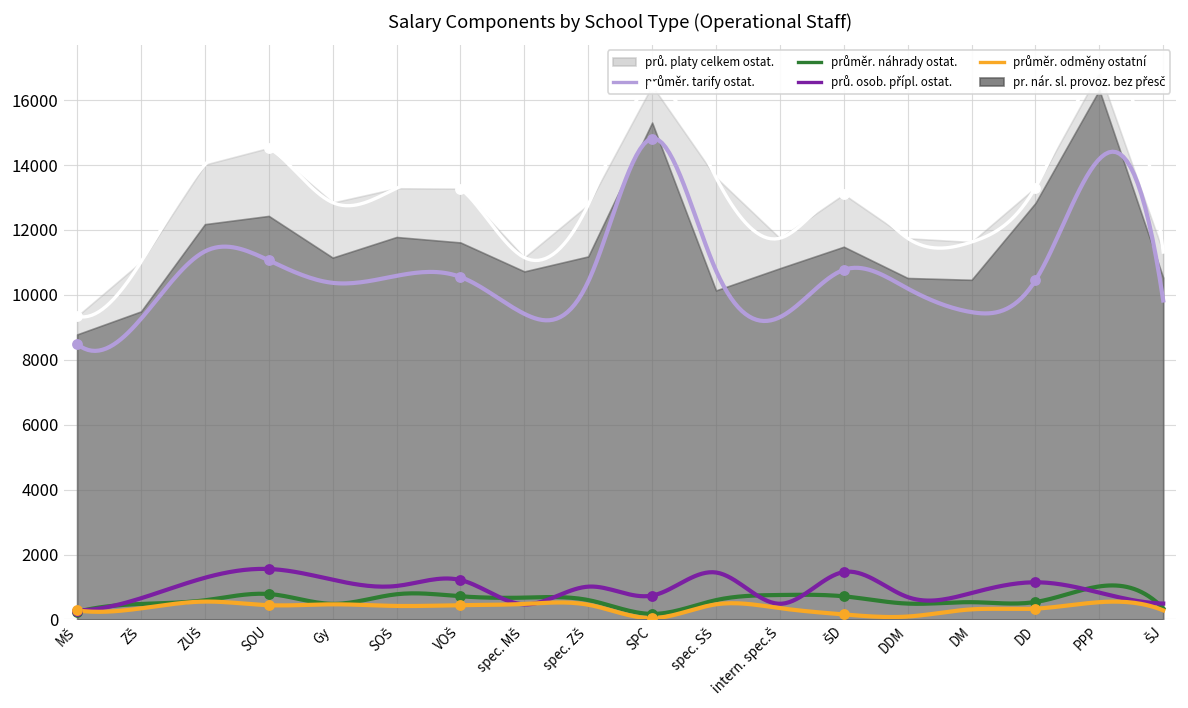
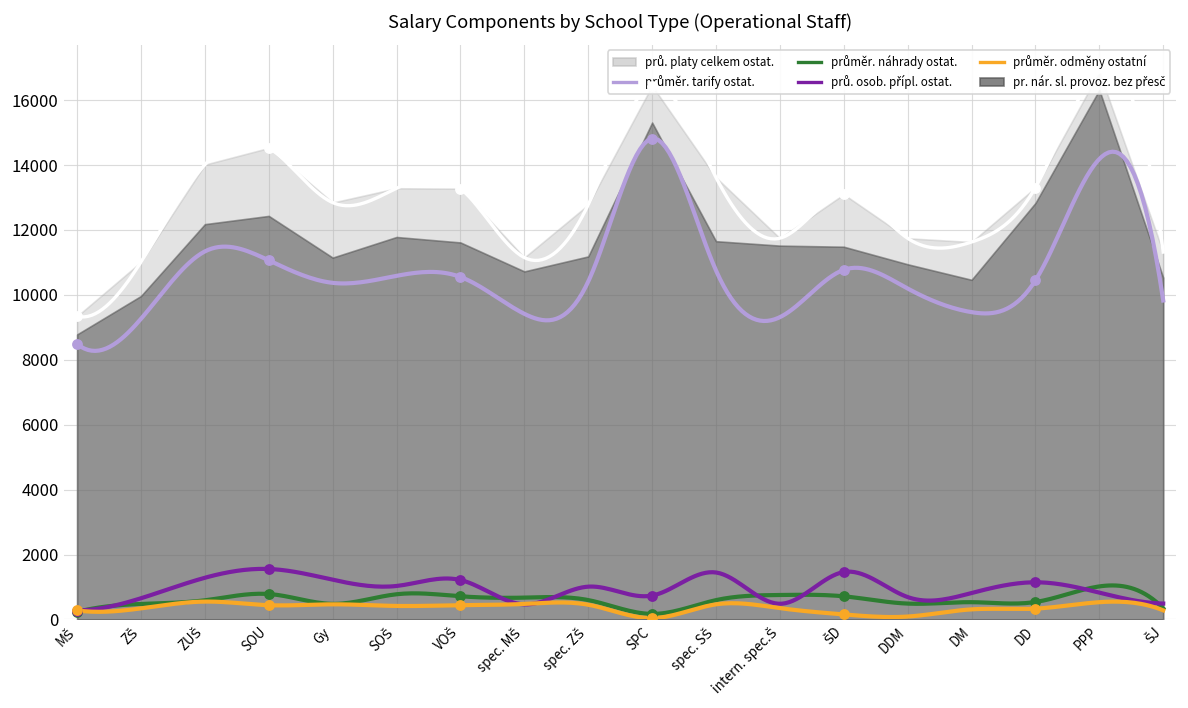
  {
    "pr. nár. sl. provoz. bez přesč": {
      "MŠ": 8800,
-     "ZŠ": 9500,
+     "ZŠ": 10000,
      "ZUŠ": 12200,
      "SOU": 12400,
      "Gy": 11100,
      "SOŠ": 11800,
      "VOŠ": 11600,
      "spec. MŠ": 10700,
      "spec. ZŠ": 11200,
      "SPC": 15300,
-     "spec. SŠ": 10100,
-     "intern. spec.Š": 10800,
+     "spec. SŠ": 11700,
+     "intern. spec.Š": 11500,
      "ŠD": 11500,
-     "DDM": 10500,
+     "DDM": 10900,
      "DM": 10500,
      "DD": 12800,
      "ŠJ": 10500
    }
  }
